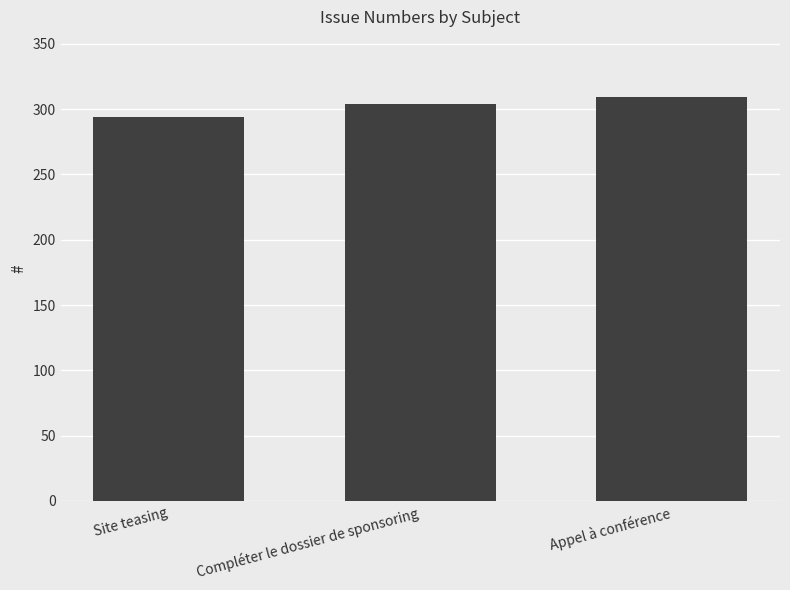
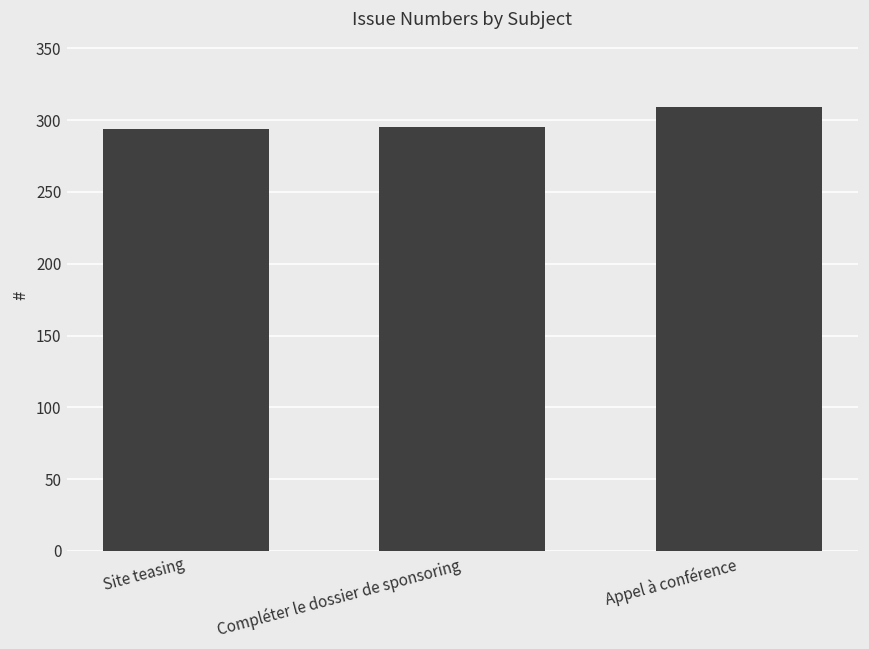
  {
    "Site teasing": 294,
-   "Compléter le dossier de sponsoring": 304,
+   "Compléter le dossier de sponsoring": 295,
    "Appel à conférence": 309
  }
